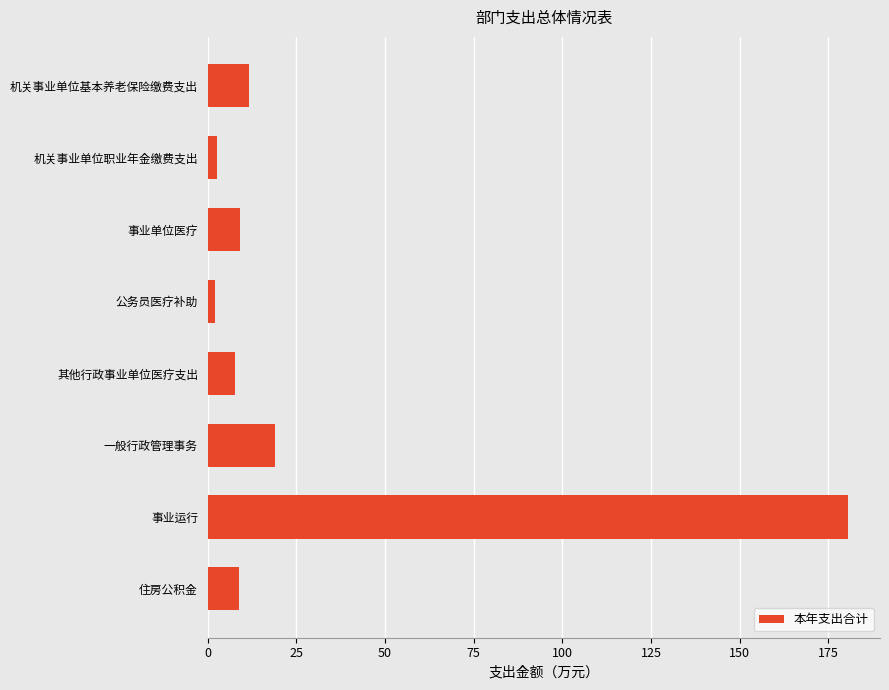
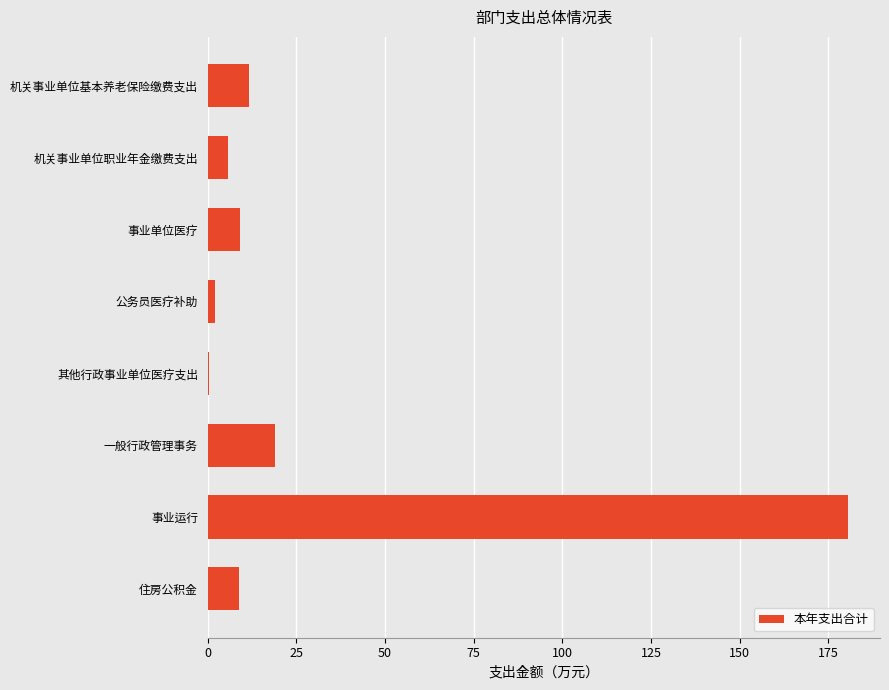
  {
    "机关事业单位基本养老保险缴费支出": 12,
-   "机关事业单位职业年金缴费支出": 3,
+   "机关事业单位职业年金缴费支出": 6,
    "事业单位医疗": 9,
    "公务员医疗补助": 2,
-   "其他行政事业单位医疗支出": 8,
+   "其他行政事业单位医疗支出": 0,
    "一般行政管理事务": 19,
    "事业运行": 181,
    "住房公积金": 9
  }
